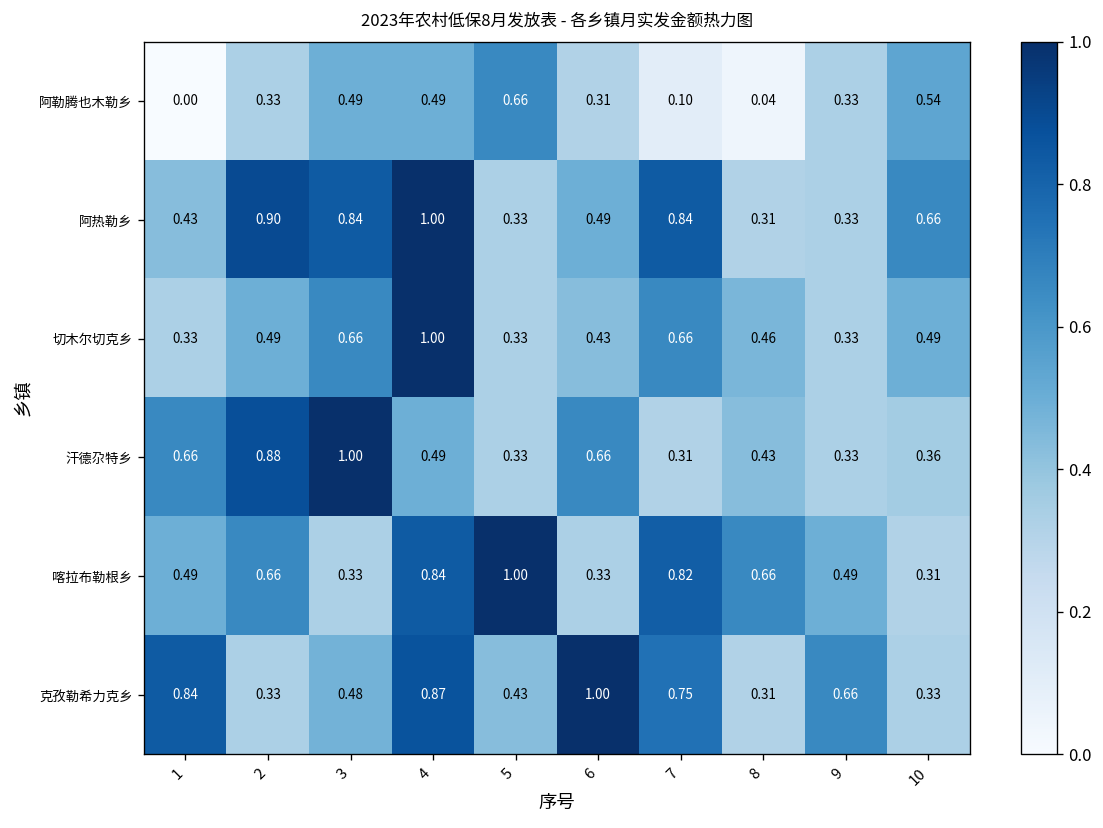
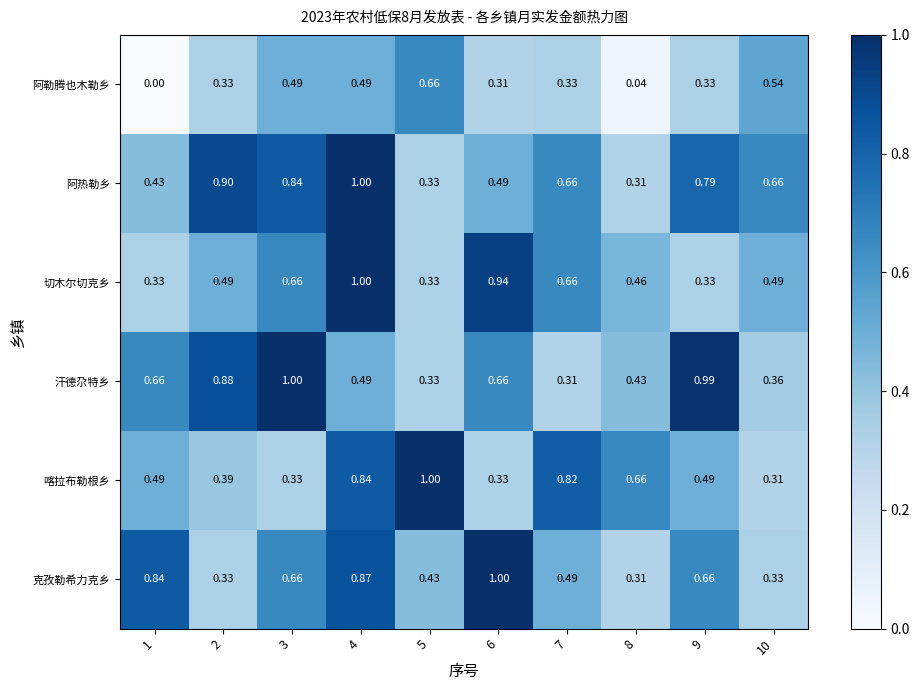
  {
    "阿勒腾也木勒乡": {
      "1": 0.00,
      "2": 0.33,
      "3": 0.49,
      "4": 0.49,
      "5": 0.66,
      "6": 0.31,
-     "7": 0.10,
+     "7": 0.33,
      "8": 0.04,
      "9": 0.33,
      "10": 0.54
    },
    "阿热勒乡": {
      "1": 0.43,
      "2": 0.90,
      "3": 0.84,
      "4": 1.00,
      "5": 0.33,
      "6": 0.49,
-     "7": 0.84,
+     "7": 0.66,
      "8": 0.31,
-     "9": 0.33,
+     "9": 0.79,
      "10": 0.66
    },
    "切木尔切克乡": {
      "1": 0.33,
      "2": 0.49,
      "3": 0.66,
      "4": 1.00,
      "5": 0.33,
-     "6": 0.43,
+     "6": 0.94,
      "7": 0.66,
      "8": 0.46,
      "9": 0.33,
      "10": 0.49
    },
    "汗德尕特乡": {
      "1": 0.66,
      "2": 0.88,
      "3": 1.00,
      "4": 0.49,
      "5": 0.33,
      "6": 0.66,
      "7": 0.31,
      "8": 0.43,
-     "9": 0.33,
+     "9": 0.99,
      "10": 0.36
    },
    "喀拉布勒根乡": {
      "1": 0.49,
-     "2": 0.66,
+     "2": 0.39,
      "3": 0.33,
      "4": 0.84,
      "5": 1.00,
      "6": 0.33,
      "7": 0.82,
      "8": 0.66,
      "9": 0.49,
      "10": 0.31
    },
    "克孜勒希力克乡": {
      "1": 0.84,
      "2": 0.33,
-     "3": 0.48,
+     "3": 0.66,
      "4": 0.87,
      "5": 0.43,
      "6": 1.00,
-     "7": 0.75,
+     "7": 0.49,
      "8": 0.31,
      "9": 0.66,
      "10": 0.33
    }
  }
